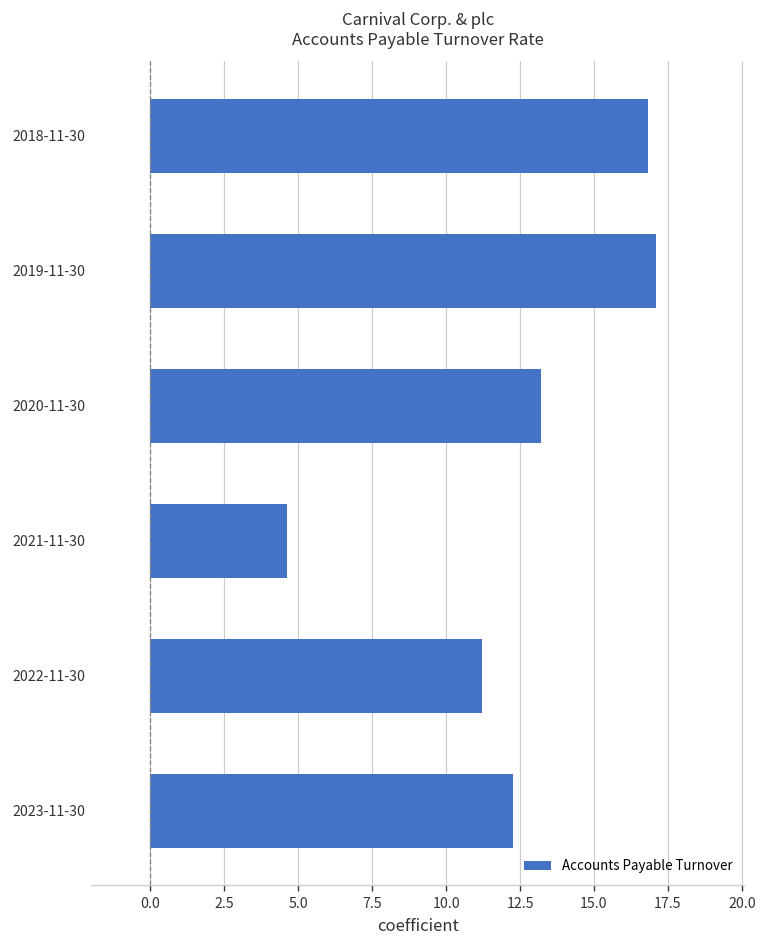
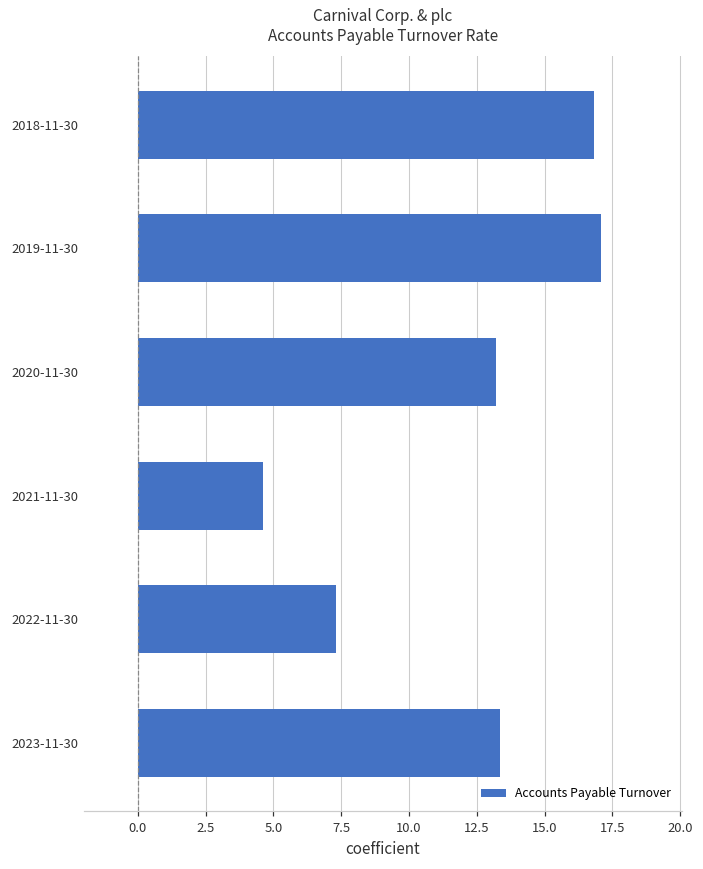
  {
    "2018-11-30": 16.8,
    "2019-11-30": 17.1,
    "2020-11-30": 13.2,
    "2021-11-30": 4.6,
-   "2022-11-30": 11.2,
-   "2023-11-30": 12.3
+   "2022-11-30": 7.3,
+   "2023-11-30": 13.4
  }
